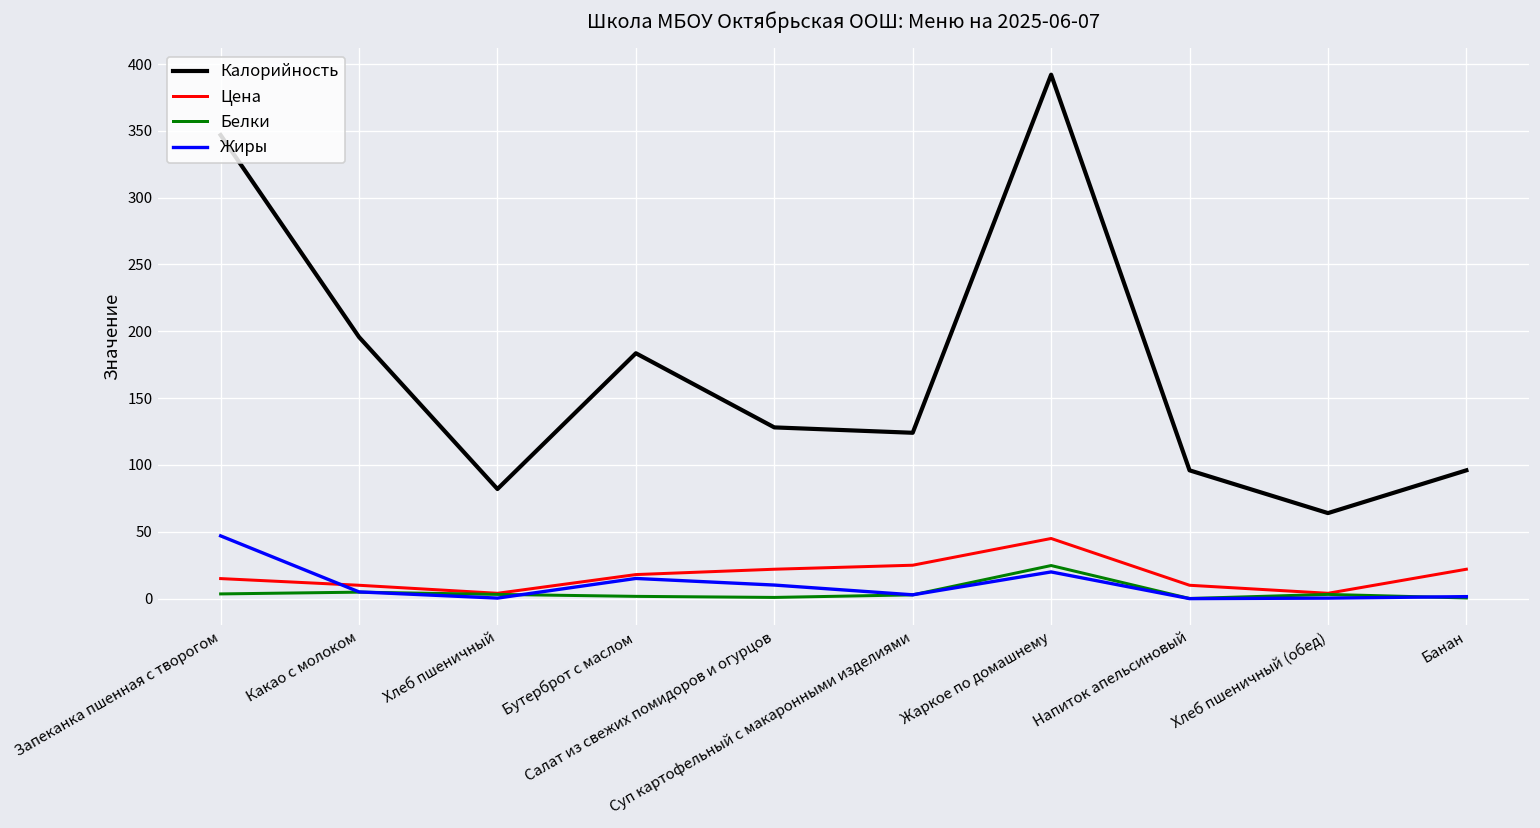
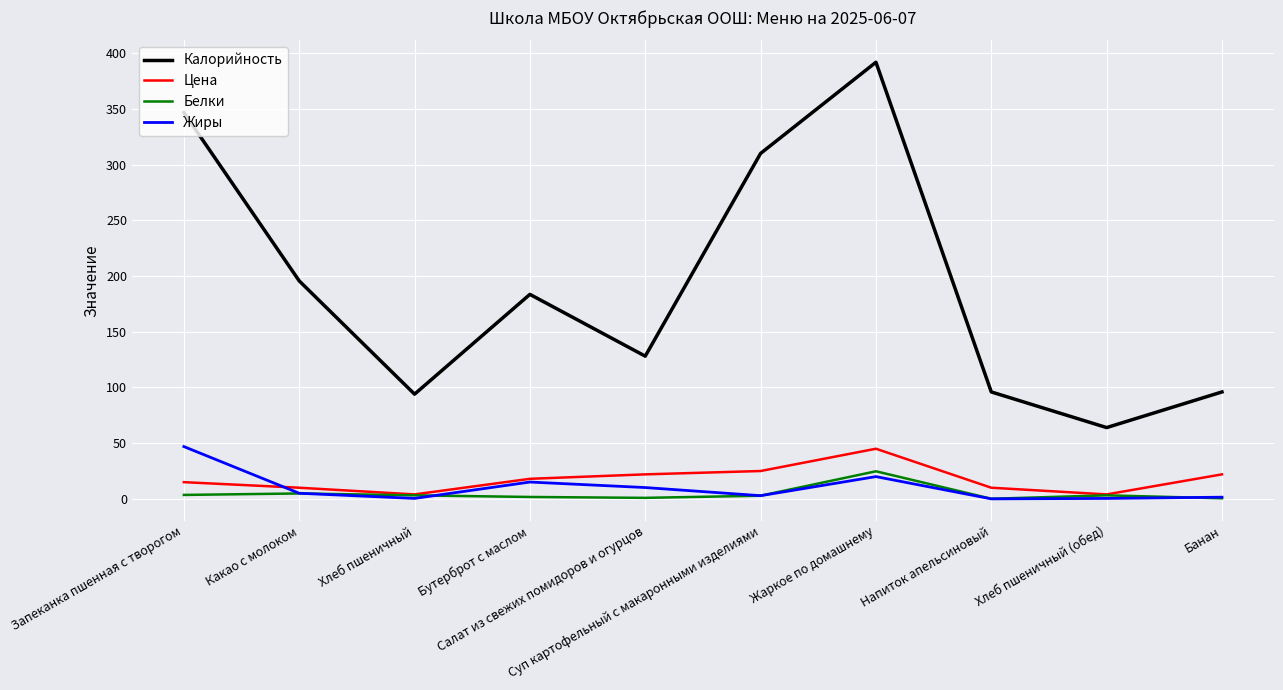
  {
    "Калорийность": {
      "Какао с молоком": 196,
-     "Хлеб пшеничный": 82,
+     "Хлеб пшеничный": 94,
      "Бутерброт с маслом": 184,
      "Салат из свежих помидоров и огурцов": 128,
-     "Суп картофельный с макаронными изделиями": 124,
+     "Суп картофельный с макаронными изделиями": 310,
      "Жаркое по домашнему": 392,
      "Напиток апельсиновый": 96,
      "Хлеб пшеничный (обед)": 64,
      "Банан": 96
    },
    "Цена": {
      "Запеканка пшенная с творогом": 15,
      "Какао с молоком": 10,
      "Бутерброт с маслом": 18,
      "Салат из свежих помидоров и огурцов": 22,
      "Суп картофельный с макаронными изделиями": 25,
      "Жаркое по домашнему": 45,
      "Напиток апельсиновый": 10,
      "Банан": 22
    },
    "Белки": {
      "Запеканка пшенная с творогом": 4,
      "Бутерброт с маслом": 2,
      "Салат из свежих помидоров и огурцов": 1,
      "Жаркое по домашнему": 25
    },
    "Жиры": {
      "Запеканка пшенная с творогом": 47,
      "Хлеб пшеничный": 0,
      "Бутерброт с маслом": 15,
      "Салат из свежих помидоров и огурцов": 10,
      "Жаркое по домашнему": 20,
      "Хлеб пшеничный (обед)": 0
    }
  }
